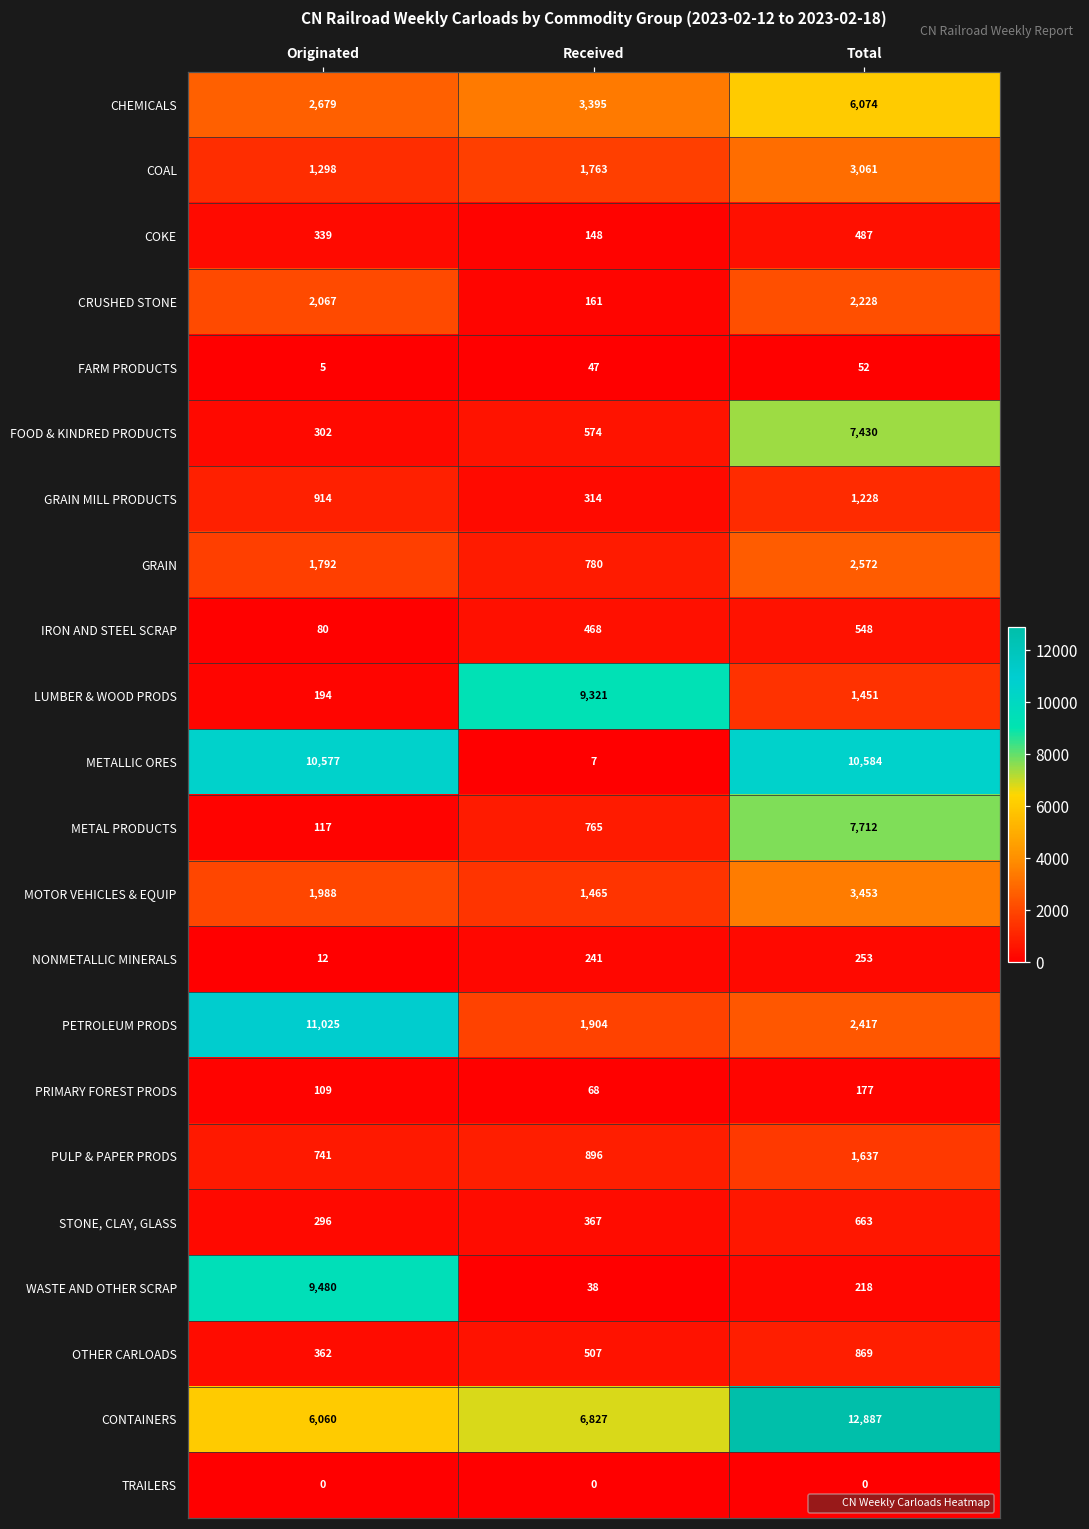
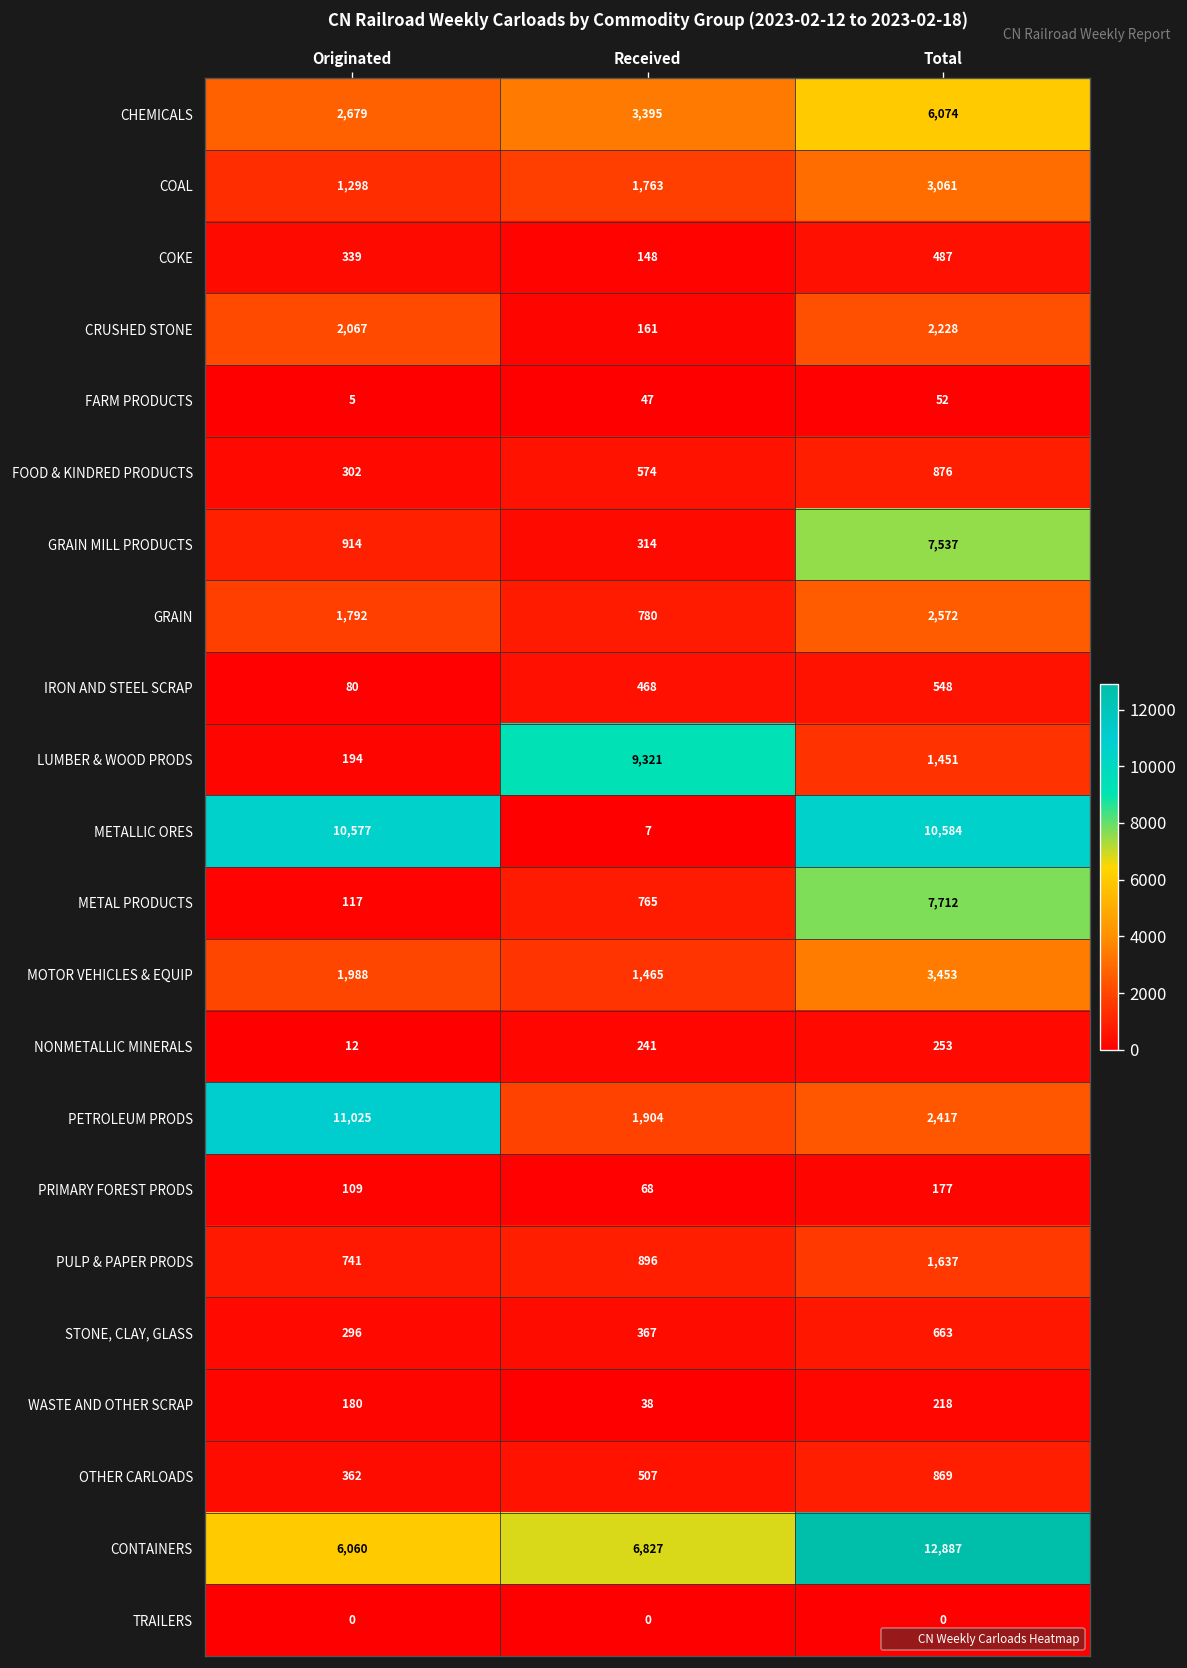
  {
    "CHEMICALS": {
      "Originated": "2,679",
      "Received": "3,395",
      "Total": "6,074"
    },
    "COAL": {
      "Originated": "1,298",
      "Received": "1,763",
      "Total": "3,061"
    },
    "COKE": {
      "Originated": "339",
      "Received": "148",
      "Total": "487"
    },
    "CRUSHED STONE": {
      "Originated": "2,067",
      "Received": "161",
      "Total": "2,228"
    },
    "FARM PRODUCTS": {
      "Originated": "5",
      "Received": "47",
      "Total": "52"
    },
    "FOOD & KINDRED PRODUCTS": {
      "Originated": "302",
      "Received": "574",
-     "Total": "7,430"
+     "Total": "876"
    },
    "GRAIN MILL PRODUCTS": {
      "Originated": "914",
      "Received": "314",
-     "Total": "1,228"
+     "Total": "7,537"
    },
    "GRAIN": {
      "Originated": "1,792",
      "Received": "780",
      "Total": "2,572"
    },
    "IRON AND STEEL SCRAP": {
      "Originated": "80",
      "Received": "468",
      "Total": "548"
    },
    "LUMBER & WOOD PRODS": {
      "Originated": "194",
      "Received": "9,321",
      "Total": "1,451"
    },
    "METALLIC ORES": {
      "Originated": "10,577",
      "Received": "7",
      "Total": "10,584"
    },
    "METAL PRODUCTS": {
      "Originated": "117",
      "Received": "765",
      "Total": "7,712"
    },
    "MOTOR VEHICLES & EQUIP": {
      "Originated": "1,988",
      "Received": "1,465",
      "Total": "3,453"
    },
    "NONMETALLIC MINERALS": {
      "Originated": "12",
      "Received": "241",
      "Total": "253"
    },
    "PETROLEUM PRODS": {
      "Originated": "11,025",
      "Received": "1,904",
      "Total": "2,417"
    },
    "PRIMARY FOREST PRODS": {
      "Originated": "109",
      "Received": "68",
      "Total": "177"
    },
    "PULP & PAPER PRODS": {
      "Originated": "741",
      "Received": "896",
      "Total": "1,637"
    },
    "STONE, CLAY, GLASS": {
      "Originated": "296",
      "Received": "367",
      "Total": "663"
    },
    "WASTE AND OTHER SCRAP": {
-     "Originated": "9,480",
+     "Originated": "180",
      "Received": "38",
      "Total": "218"
    },
    "OTHER CARLOADS": {
      "Originated": "362",
      "Received": "507",
      "Total": "869"
    },
    "CONTAINERS": {
      "Originated": "6,060",
      "Received": "6,827",
      "Total": "12,887"
    },
    "TRAILERS": {
      "Originated": "0",
      "Received": "0",
      "Total": "0"
    }
  }
